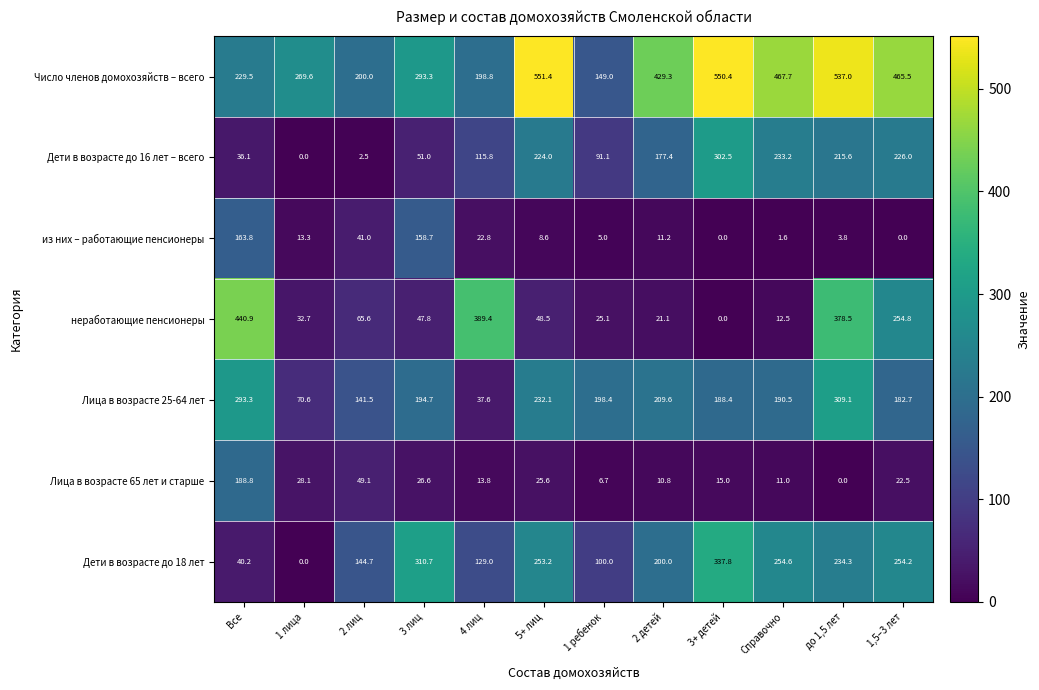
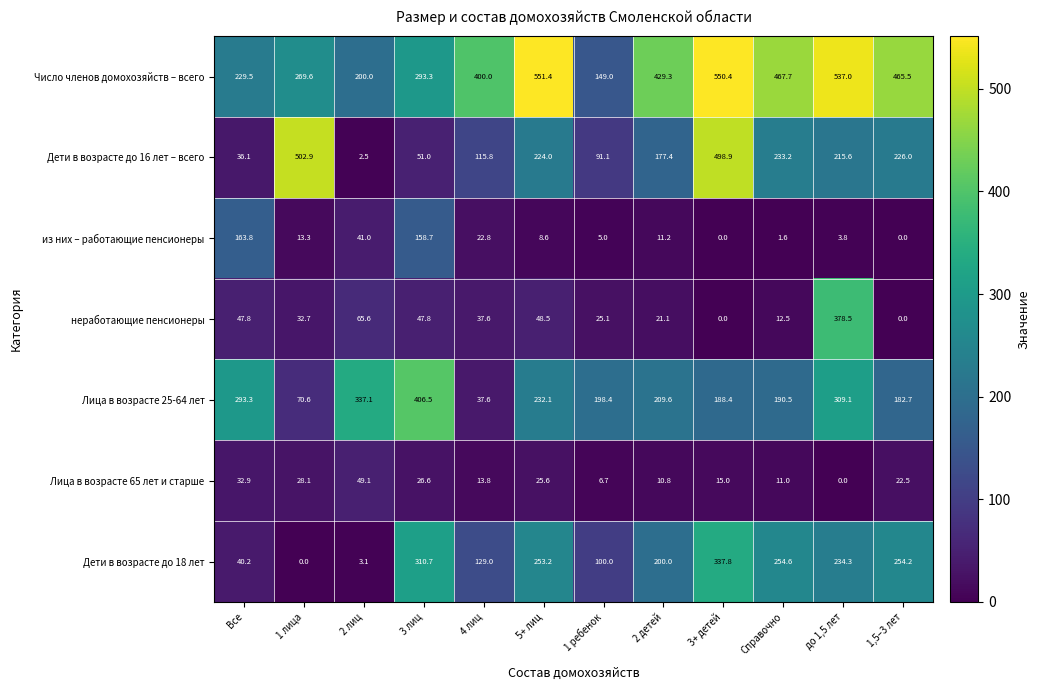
  {
    "Число членов домохозяйств – всего": {
      "Все": 229.5,
      "1 лица": 269.6,
      "2 лиц": 200.0,
      "3 лиц": 293.3,
-     "4 лиц": 198.8,
+     "4 лиц": 400.0,
      "5+ лиц": 551.4,
      "1 ребенок": 149.0,
      "2 детей": 429.3,
      "3+ детей": 550.4,
      "Справочно": 467.7,
      "до 1,5 лет": 537.0,
      "1,5–3 лет": 465.5
    },
    "Дети в возрасте до 16 лет – всего": {
      "Все": 36.1,
-     "1 лица": 0.0,
+     "1 лица": 502.9,
      "2 лиц": 2.5,
      "3 лиц": 51.0,
      "4 лиц": 115.8,
      "5+ лиц": 224.0,
      "1 ребенок": 91.1,
      "2 детей": 177.4,
-     "3+ детей": 302.5,
+     "3+ детей": 498.9,
      "Справочно": 233.2,
      "до 1,5 лет": 215.6,
      "1,5–3 лет": 226.0
    },
    "из них – работающие пенсионеры": {
      "Все": 163.8,
      "1 лица": 13.3,
      "2 лиц": 41.0,
      "3 лиц": 158.7,
      "4 лиц": 22.8,
      "5+ лиц": 8.6,
      "1 ребенок": 5.0,
      "2 детей": 11.2,
      "3+ детей": 0.0,
      "Справочно": 1.6,
      "до 1,5 лет": 3.8,
      "1,5–3 лет": 0.0
    },
    "неработающие пенсионеры": {
-     "Все": 440.9,
+     "Все": 47.8,
      "1 лица": 32.7,
      "2 лиц": 65.6,
      "3 лиц": 47.8,
-     "4 лиц": 389.4,
+     "4 лиц": 37.6,
      "5+ лиц": 48.5,
      "1 ребенок": 25.1,
      "2 детей": 21.1,
      "3+ детей": 0.0,
      "Справочно": 12.5,
      "до 1,5 лет": 378.5,
-     "1,5–3 лет": 254.8
+     "1,5–3 лет": 0.0
    },
    "Лица в возрасте 25-64 лет": {
      "Все": 293.3,
      "1 лица": 70.6,
-     "2 лиц": 141.5,
-     "3 лиц": 194.7,
+     "2 лиц": 337.1,
+     "3 лиц": 406.5,
      "4 лиц": 37.6,
      "5+ лиц": 232.1,
      "1 ребенок": 198.4,
      "2 детей": 209.6,
      "3+ детей": 188.4,
      "Справочно": 190.5,
      "до 1,5 лет": 309.1,
      "1,5–3 лет": 182.7
    },
    "Лица в возрасте 65 лет и старше": {
-     "Все": 188.8,
+     "Все": 32.9,
      "1 лица": 28.1,
      "2 лиц": 49.1,
      "3 лиц": 26.6,
      "4 лиц": 13.8,
      "5+ лиц": 25.6,
      "1 ребенок": 6.7,
      "2 детей": 10.8,
      "3+ детей": 15.0,
      "Справочно": 11.0,
      "до 1,5 лет": 0.0,
      "1,5–3 лет": 22.5
    },
    "Дети в возрасте до 18 лет": {
      "Все": 40.2,
      "1 лица": 0.0,
-     "2 лиц": 144.7,
+     "2 лиц": 3.1,
      "3 лиц": 310.7,
      "4 лиц": 129.0,
      "5+ лиц": 253.2,
      "1 ребенок": 100.0,
      "2 детей": 200.0,
      "3+ детей": 337.8,
      "Справочно": 254.6,
      "до 1,5 лет": 234.3,
      "1,5–3 лет": 254.2
    }
  }
